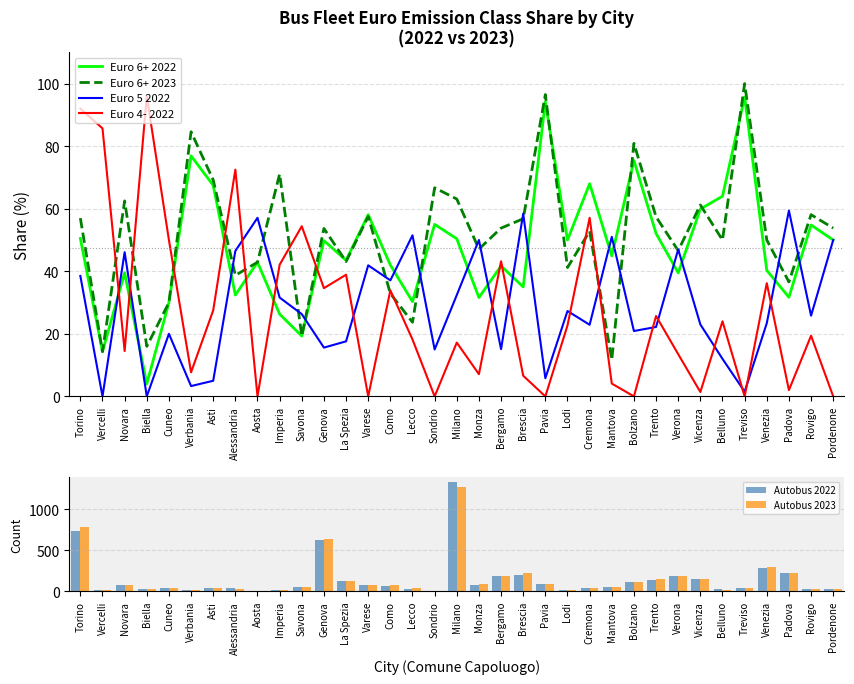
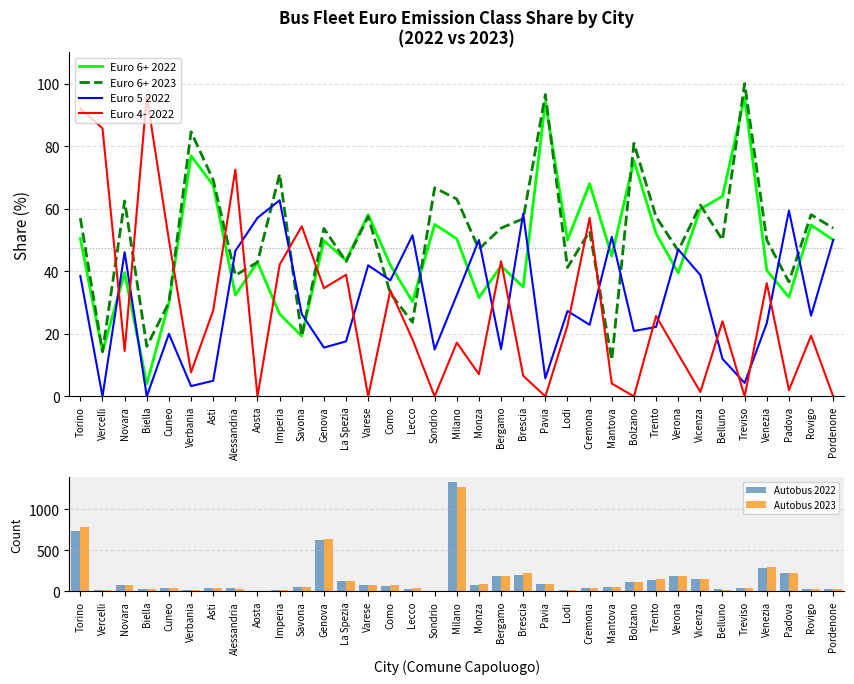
  {
    "Bus Fleet Euro Emission Class Share by City (2022 vs 2023)": {
      "Euro 6+ 2022": {
        "Torino": 51,
        "Novara": 40,
        "Biella": 4,
        "Verbania": 77,
        "Asti": 68,
        "Alessandria": 32,
        "Imperia": 26,
        "Genova": 50,
        "Como": 42,
        "Lecco": 30,
        "Sondrio": 55,
        "Milano": 50,
        "Monza": 32,
        "Bergamo": 42,
        "Brescia": 35,
        "Pavia": 94,
        "Lodi": 50,
        "Cremona": 68,
        "Mantova": 45,
        "Bolzano": 75,
        "Trento": 52,
        "Verona": 40,
        "Vicenza": 60,
        "Belluno": 64,
        "Treviso": 96,
        "Venezia": 40,
        "Padova": 32,
        "Rovigo": 55
      },
      "Euro 6+ 2023": {
        "Torino": 57,
        "Novara": 63,
        "Biella": 16,
        "Verbania": 85,
        "Asti": 69,
        "Alessandria": 39,
        "Imperia": 71,
        "Genova": 54,
        "Como": 33,
        "Lecco": 24,
        "Sondrio": 67,
        "Milano": 63,
        "Monza": 47,
        "Bergamo": 54,
        "Brescia": 57,
        "Pavia": 97,
        "Lodi": 41,
        "Cremona": 53,
        "Mantova": 12,
        "Bolzano": 81,
        "Trento": 57,
        "Vicenza": 61,
        "Belluno": 50,
        "Treviso": 100,
        "Venezia": 50,
        "Padova": 37,
        "Rovigo": 58,
        "Pordenone": 54
      },
      "Euro 5 2022": {
        "Torino": 39,
        "Vercelli": 0,
        "Novara": 46,
        "Biella": 0,
        "Cuneo": 20,
        "Verbania": 3,
        "Asti": 5,
        "Alessandria": 47,
        "Aosta": 57,
-       "Imperia": 32,
+       "Imperia": 63,
        "Savona": 26,
        "Genova": 16,
        "La Spezia": 18,
        "Varese": 42,
        "Como": 37,
        "Lecco": 52,
        "Sondrio": 15,
        "Milano": 32,
        "Monza": 50,
        "Bergamo": 15,
        "Brescia": 58,
        "Pavia": 6,
        "Lodi": 27,
        "Cremona": 23,
        "Mantova": 51,
        "Bolzano": 21,
        "Trento": 22,
-       "Vicenza": 23,
+       "Vicenza": 39,
        "Belluno": 12,
-       "Treviso": 2,
+       "Treviso": 4,
        "Venezia": 23,
        "Padova": 59,
        "Rovigo": 26
      },
      "Euro 4- 2022": {
        "Vercelli": 86,
        "Novara": 15,
        "Cuneo": 50,
        "Verbania": 8,
        "Asti": 28,
        "Alessandria": 73,
        "Aosta": 0,
        "Imperia": 42,
        "Savona": 54,
        "Genova": 35,
        "La Spezia": 39,
        "Varese": 0,
        "Como": 34,
        "Lecco": 18,
        "Sondrio": 0,
        "Milano": 17,
        "Monza": 7,
        "Bergamo": 43,
        "Brescia": 7,
        "Pavia": 0,
        "Lodi": 23,
        "Cremona": 57,
        "Mantova": 4,
        "Bolzano": 0,
        "Trento": 26,
        "Verona": 14,
        "Vicenza": 1,
        "Belluno": 24,
        "Treviso": 0,
        "Venezia": 36,
        "Padova": 2,
        "Rovigo": 19,
        "Pordenone": 0
      }
    }
  }
